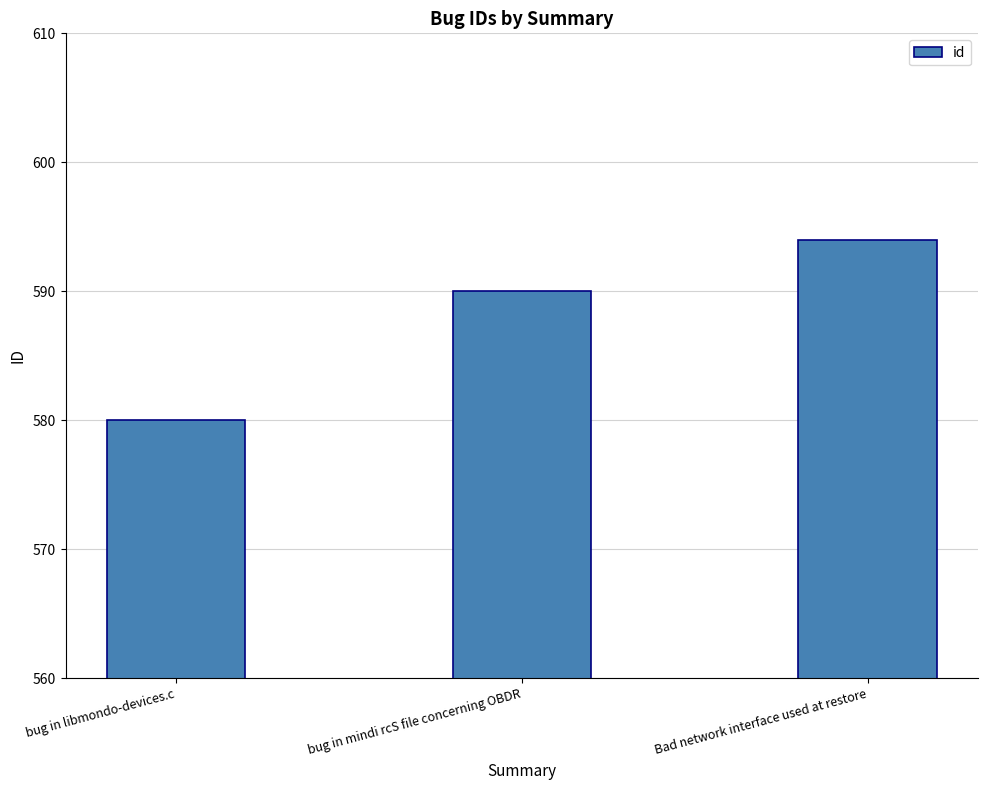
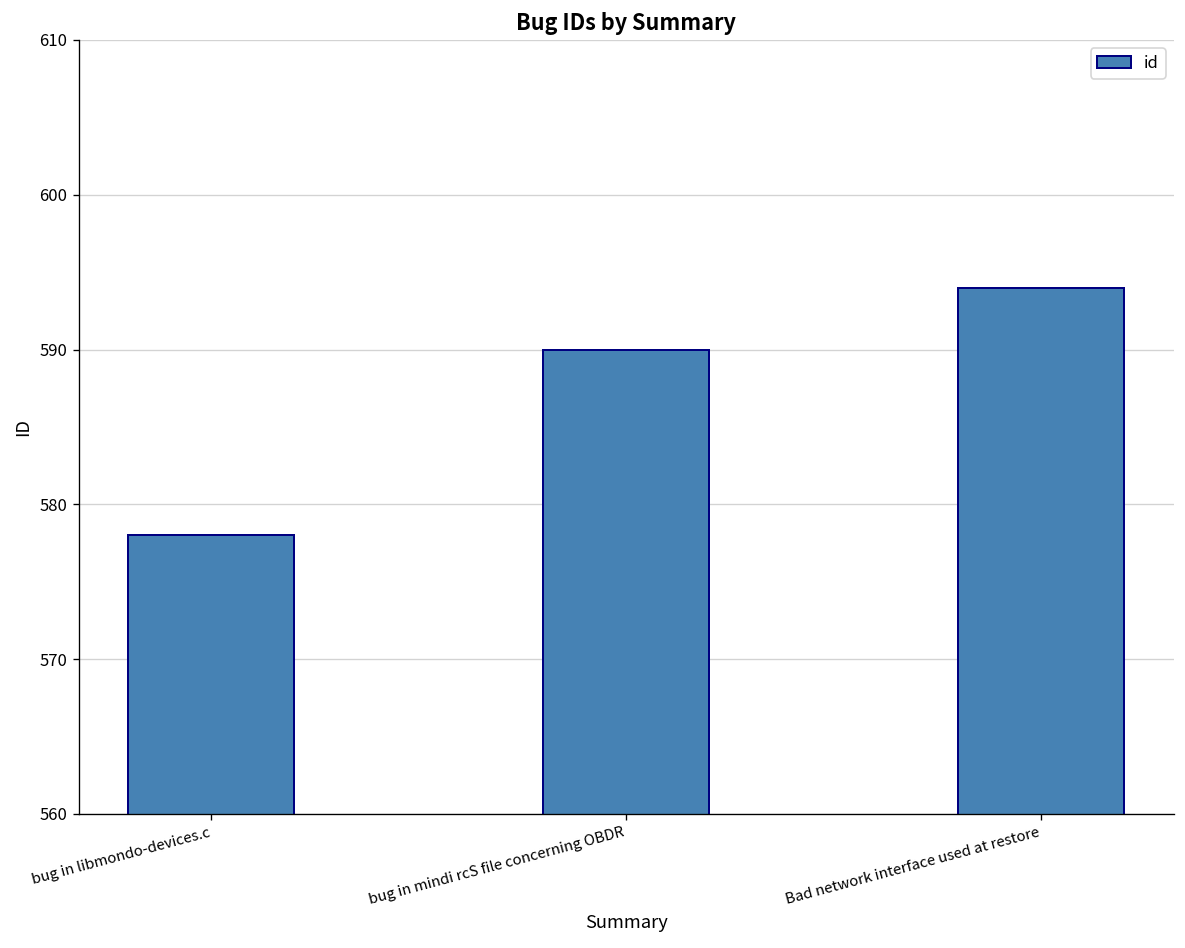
  {
-   "bug in libmondo-devices.c": 580,
+   "bug in libmondo-devices.c": 578,
    "bug in mindi rcS file concerning OBDR": 590,
    "Bad network interface used at restore": 594
  }
